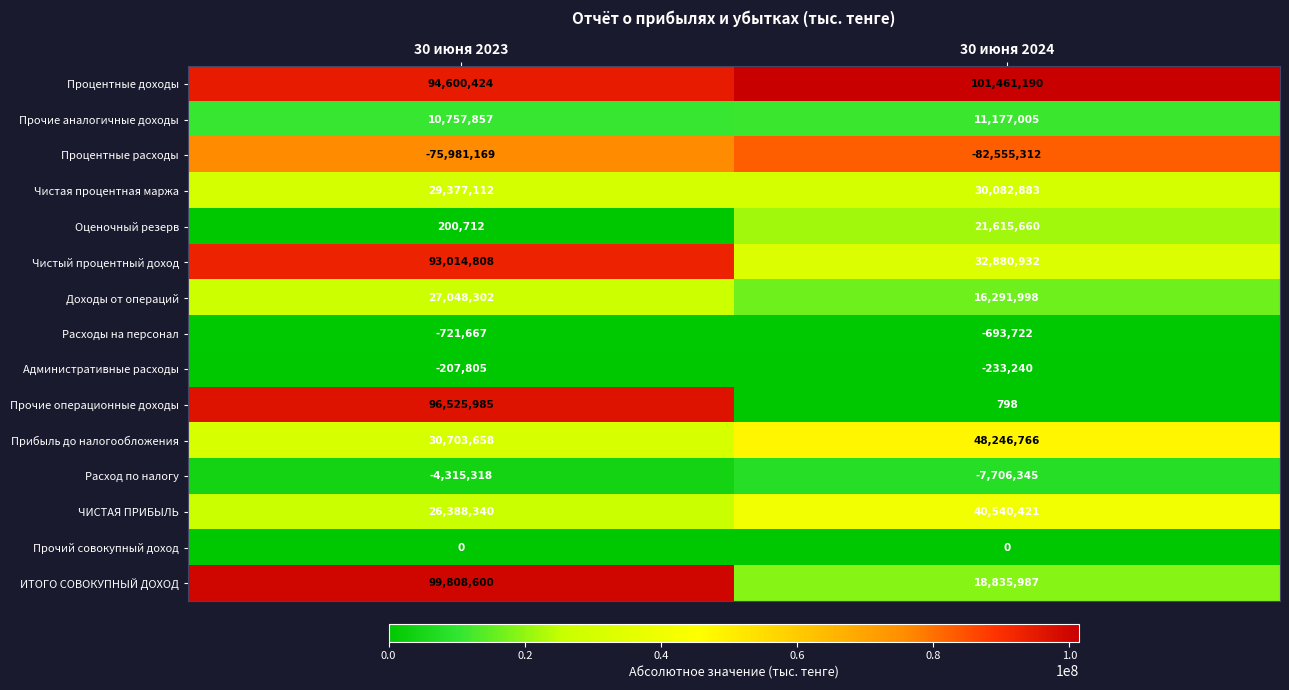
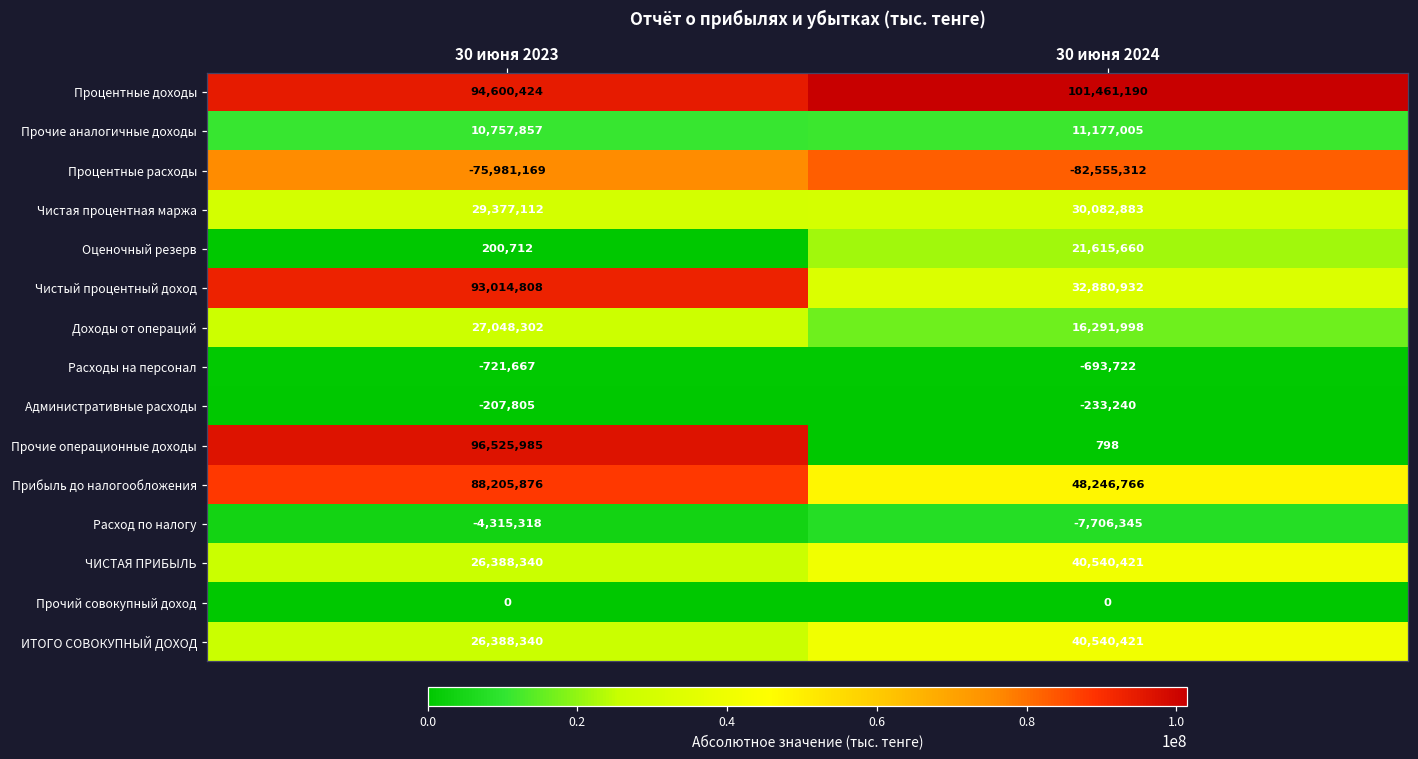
  {
    "Процентные доходы": {
      "30 июня 2023": "94,600,424",
      "30 июня 2024": "101,461,190"
    },
    "Прочие аналогичные доходы": {
      "30 июня 2023": "10,757,857",
      "30 июня 2024": "11,177,005"
    },
    "Процентные расходы": {
      "30 июня 2023": "-75,981,169",
      "30 июня 2024": "-82,555,312"
    },
    "Чистая процентная маржа": {
      "30 июня 2023": "29,377,112",
      "30 июня 2024": "30,082,883"
    },
    "Оценочный резерв": {
      "30 июня 2023": "200,712",
      "30 июня 2024": "21,615,660"
    },
    "Чистый процентный доход": {
      "30 июня 2023": "93,014,808",
      "30 июня 2024": "32,880,932"
    },
    "Доходы от операций": {
      "30 июня 2023": "27,048,302",
      "30 июня 2024": "16,291,998"
    },
    "Расходы на персонал": {
      "30 июня 2023": "-721,667",
      "30 июня 2024": "-693,722"
    },
    "Административные расходы": {
      "30 июня 2023": "-207,805",
      "30 июня 2024": "-233,240"
    },
    "Прочие операционные доходы": {
      "30 июня 2023": "96,525,985",
      "30 июня 2024": "798"
    },
    "Прибыль до налогообложения": {
-     "30 июня 2023": "30,703,658",
+     "30 июня 2023": "88,205,876",
      "30 июня 2024": "48,246,766"
    },
    "Расход по налогу": {
      "30 июня 2023": "-4,315,318",
      "30 июня 2024": "-7,706,345"
    },
    "ЧИСТАЯ ПРИБЫЛЬ": {
      "30 июня 2023": "26,388,340",
      "30 июня 2024": "40,540,421"
    },
    "Прочий совокупный доход": {
      "30 июня 2023": "0",
      "30 июня 2024": "0"
    },
    "ИТОГО СОВОКУПНЫЙ ДОХОД": {
-     "30 июня 2023": "99,808,600",
-     "30 июня 2024": "18,835,987"
+     "30 июня 2023": "26,388,340",
+     "30 июня 2024": "40,540,421"
    }
  }
